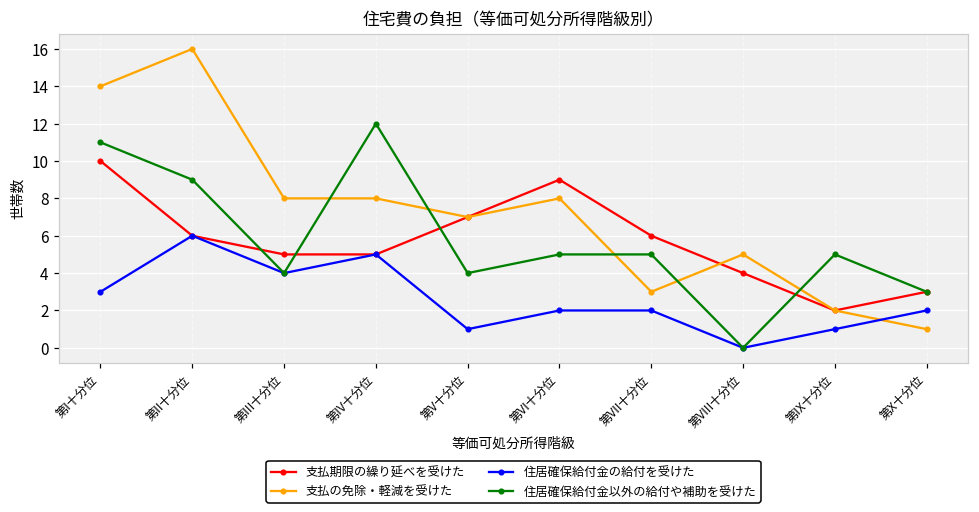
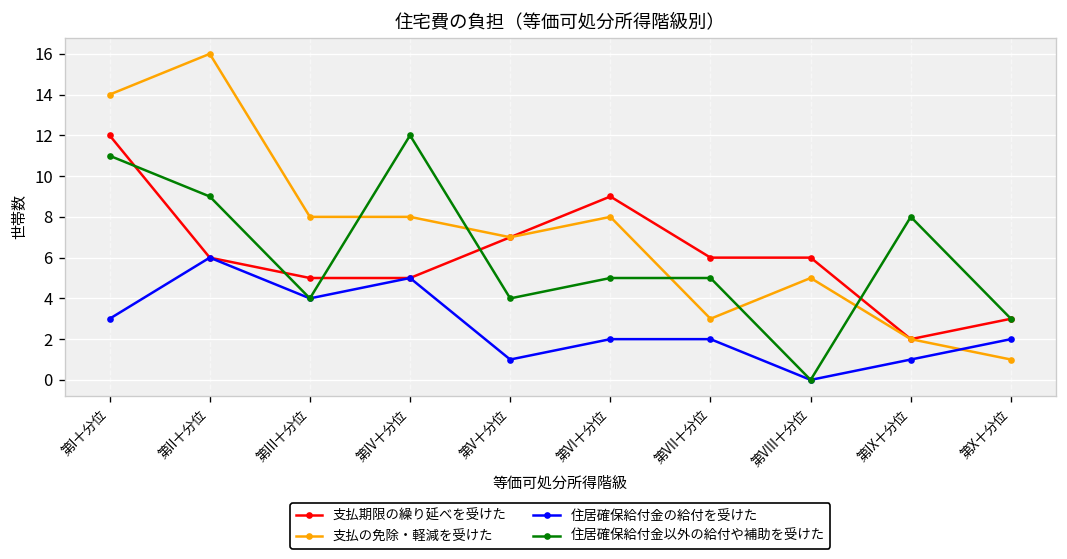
  {
    "支払期限の繰り延べを受けた": {
-     "第I十分位": 10,
+     "第I十分位": 12,
      "第III十分位": 5,
      "第VI十分位": 9,
      "第VII十分位": 6,
-     "第VIII十分位": 4
+     "第VIII十分位": 6
    },
    "支払の免除・軽減を受けた": {
      "第I十分位": 14,
      "第II十分位": 16,
      "第III十分位": 8,
      "第IV十分位": 8,
      "第VI十分位": 8,
      "第VII十分位": 3,
      "第VIII十分位": 5,
      "第X十分位": 1
    },
    "住居確保給付金の給付を受けた": {
      "第I十分位": 3,
      "第V十分位": 1,
      "第VI十分位": 2,
      "第VII十分位": 2,
      "第IX十分位": 1,
      "第X十分位": 2
    },
    "住居確保給付金以外の給付や補助を受けた": {
      "第I十分位": 11,
      "第II十分位": 9,
      "第IV十分位": 12,
      "第V十分位": 4,
      "第VI十分位": 5,
      "第VII十分位": 5,
-     "第IX十分位": 5
+     "第IX十分位": 8
    }
  }
